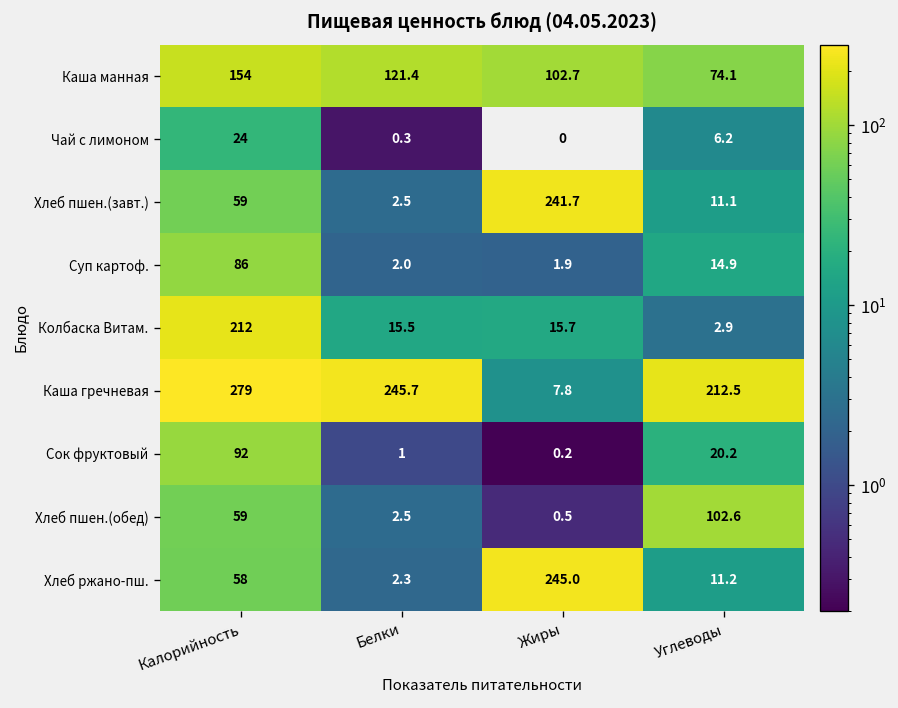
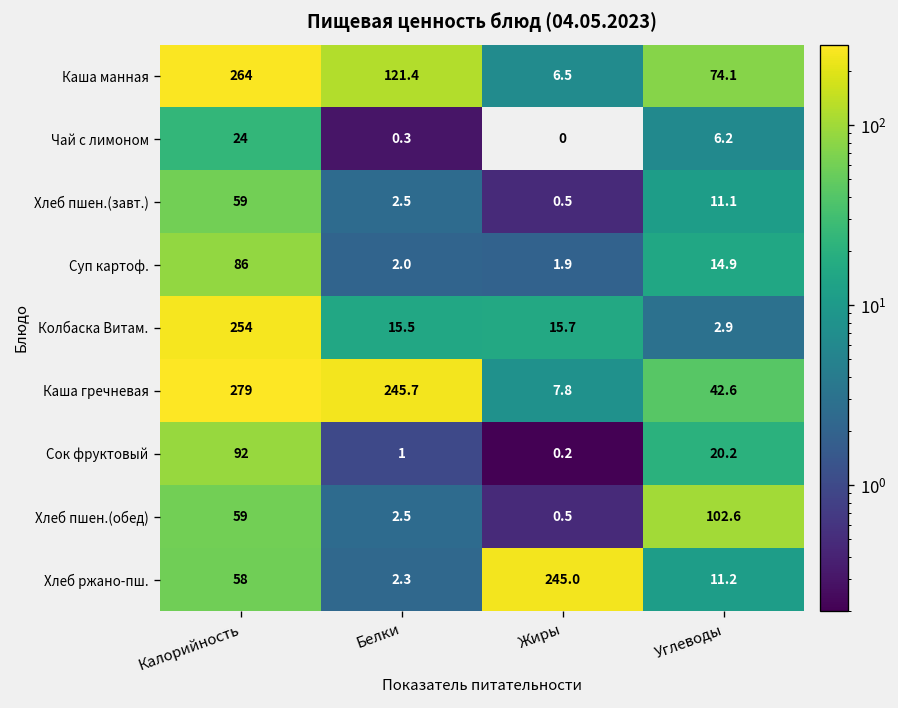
  {
    "Каша манная": {
-     "Калорийность": 154,
+     "Калорийность": 264,
      "Белки": 121.4,
-     "Жиры": 102.7,
+     "Жиры": 6.5,
      "Углеводы": 74.1
    },
    "Чай с лимоном": {
      "Калорийность": 24,
      "Белки": 0.3,
      "Жиры": 0,
      "Углеводы": 6.2
    },
    "Хлеб пшен.(завт.)": {
      "Калорийность": 59,
      "Белки": 2.5,
-     "Жиры": 241.7,
+     "Жиры": 0.5,
      "Углеводы": 11.1
    },
    "Суп картоф.": {
      "Калорийность": 86,
      "Белки": 2.0,
      "Жиры": 1.9,
      "Углеводы": 14.9
    },
    "Колбаска Витам.": {
-     "Калорийность": 212,
+     "Калорийность": 254,
      "Белки": 15.5,
      "Жиры": 15.7,
      "Углеводы": 2.9
    },
    "Каша гречневая": {
      "Калорийность": 279,
      "Белки": 245.7,
      "Жиры": 7.8,
-     "Углеводы": 212.5
+     "Углеводы": 42.6
    },
    "Сок фруктовый": {
      "Калорийность": 92,
      "Белки": 1,
      "Жиры": 0.2,
      "Углеводы": 20.2
    },
    "Хлеб пшен.(обед)": {
      "Калорийность": 59,
      "Белки": 2.5,
      "Жиры": 0.5,
      "Углеводы": 102.6
    },
    "Хлеб ржано-пш.": {
      "Калорийность": 58,
      "Белки": 2.3,
      "Жиры": 245.0,
      "Углеводы": 11.2
    }
  }
